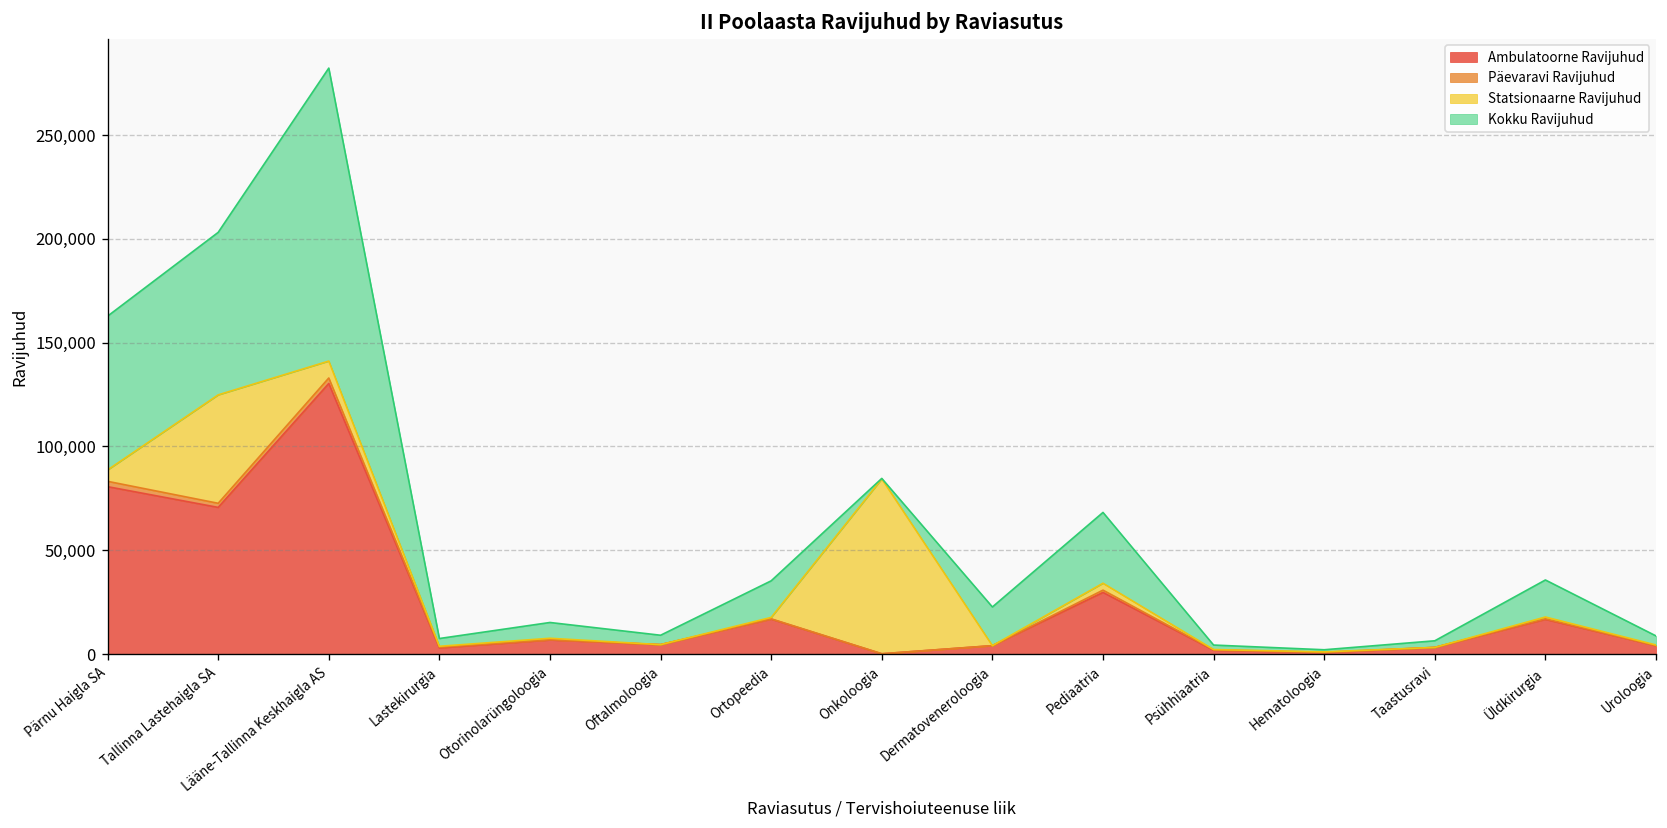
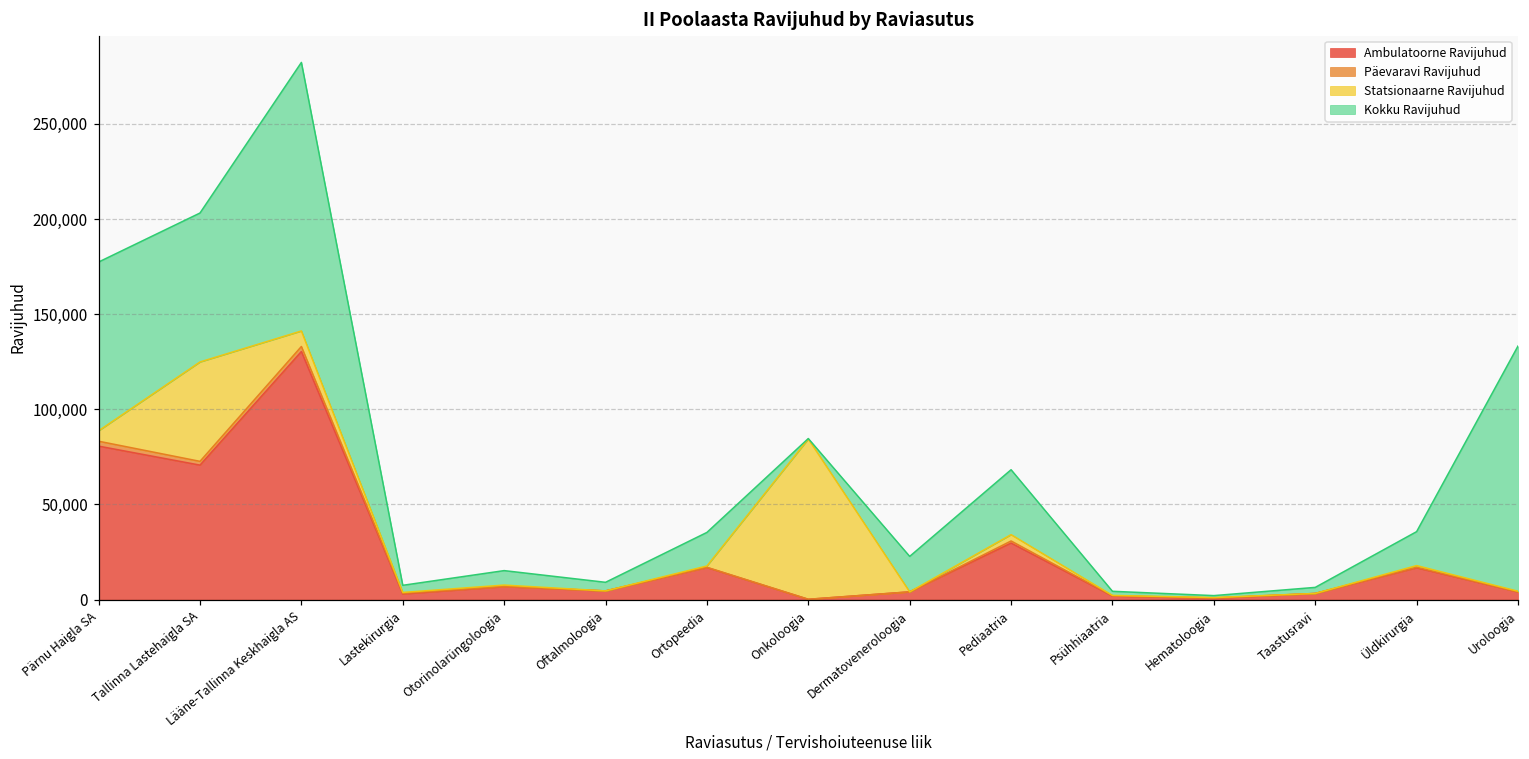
  {
    "Statsionaarne Ravijuhud": {
      "Pärnu Haigla SA": "5,000",
      "Tallinna Lastehaigla SA": "52,000",
      "Lääne-Tallinna Keskhaigla AS": "8,000",
      "Pediaatria": "3,000"
    },
    "Kokku Ravijuhud": {
-     "Pärnu Haigla SA": "74,000",
+     "Pärnu Haigla SA": "89,000",
      "Tallinna Lastehaigla SA": "78,000",
      "Lääne-Tallinna Keskhaigla AS": "141,000",
      "Lastekirurgia": "4,000",
      "Otorinolarüngoloogia": "8,000",
      "Oftalmoloogia": "5,000",
      "Ortopeedia": "18,000",
      "Dermatoveneroloogia": "19,000",
      "Pediaatria": "34,000",
      "Psühhiaatria": "2,000",
      "Taastusravi": "3,000",
      "Üldkirurgia": "18,000",
-     "Uroloogia": "4,000"
+     "Uroloogia": "129,000"
    }
  }
